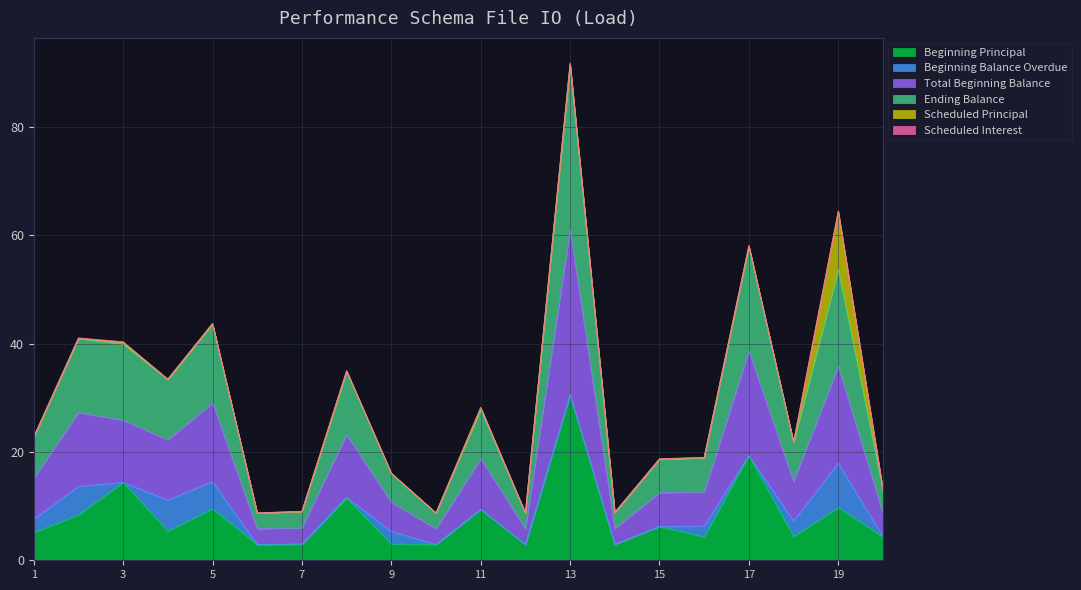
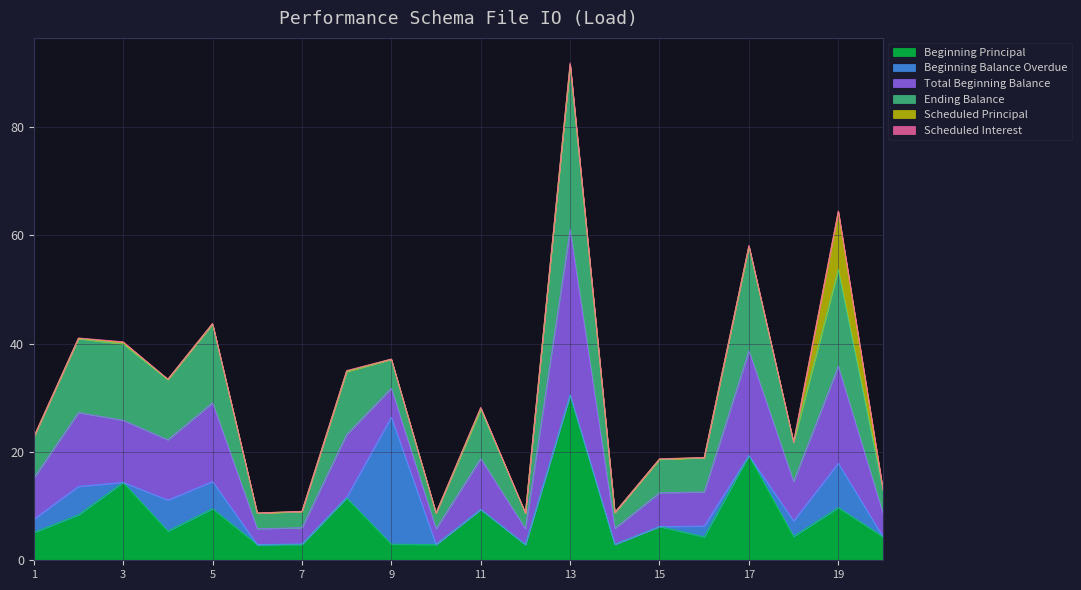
  {
    "Beginning Principal": {
      "1": 5,
      "5": 10,
      "9": 3,
      "19": 10
    },
    "Beginning Balance Overdue": {
      "1": 2,
      "5": 5,
-     "9": 2,
+     "9": 23,
      "19": 8
    },
    "Total Beginning Balance": {
      "1": 8,
      "3": 11,
      "5": 15,
      "7": 3,
      "9": 5,
      "11": 9,
      "13": 31,
      "15": 6,
      "17": 19,
      "19": 18
    },
    "Ending Balance": {
      "19": 18
    }
  }
